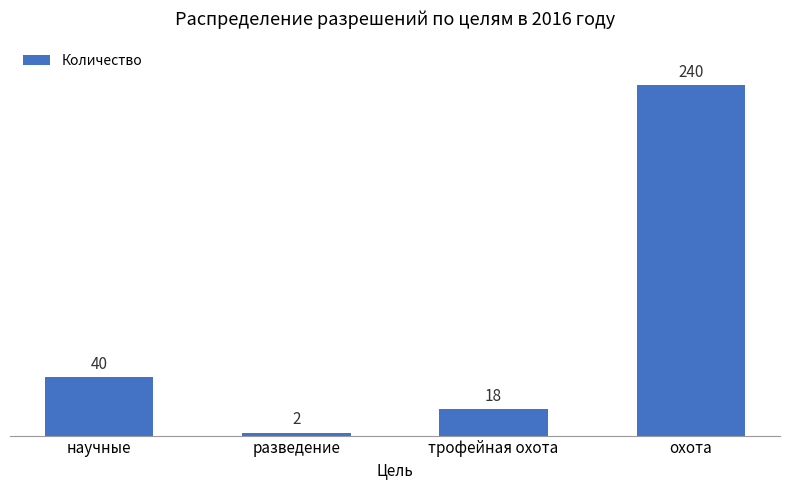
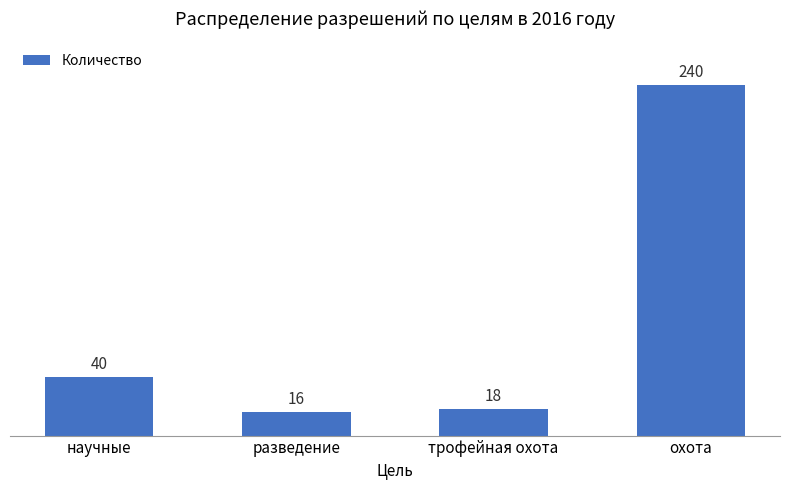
  {
    "научные": 40,
-   "разведение": 2,
+   "разведение": 16,
    "трофейная охота": 18,
    "охота": 240
  }
